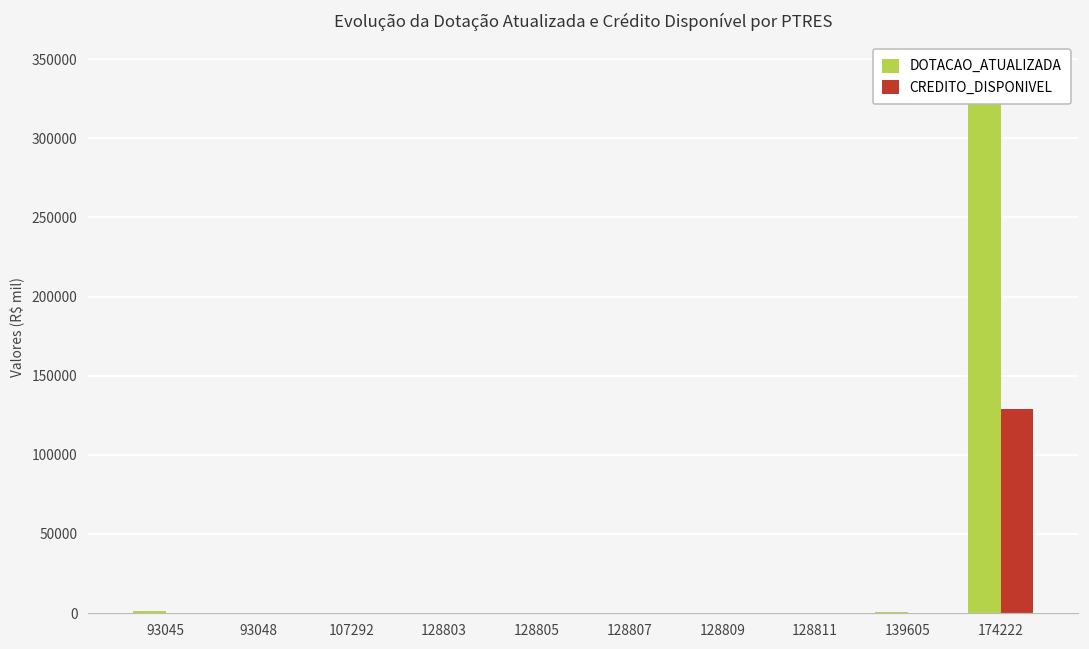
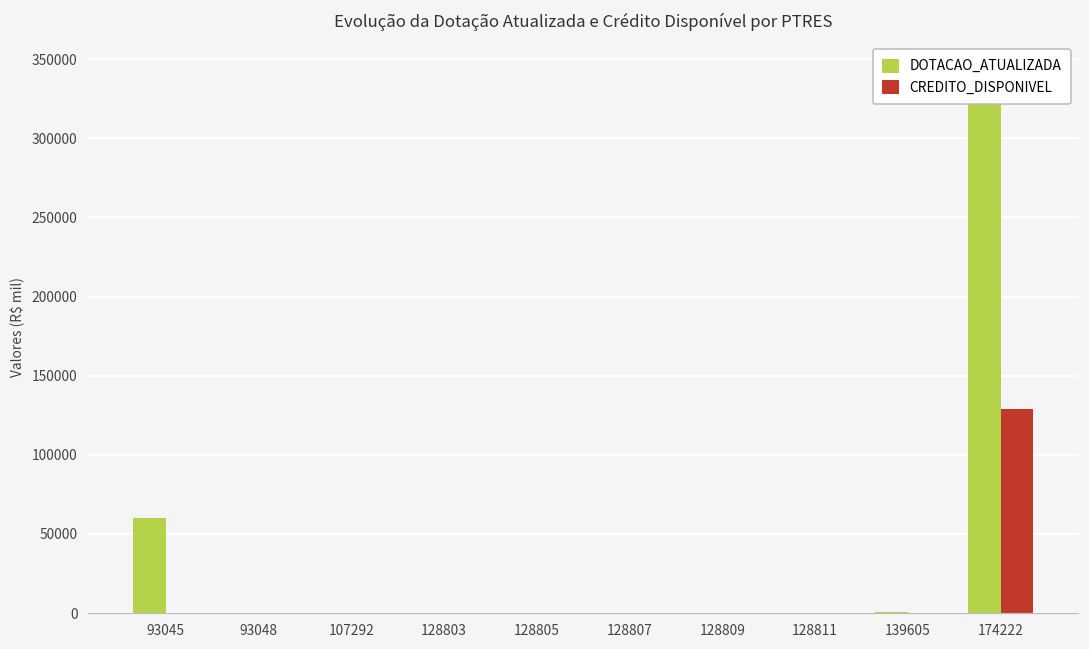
  {
    "DOTACAO_ATUALIZADA": {
-     "93045": 1000
+     "93045": 60000
    },
    "CREDITO_DISPONIVEL": {
      "93045": 0,
      "174222": 129000
    }
  }
